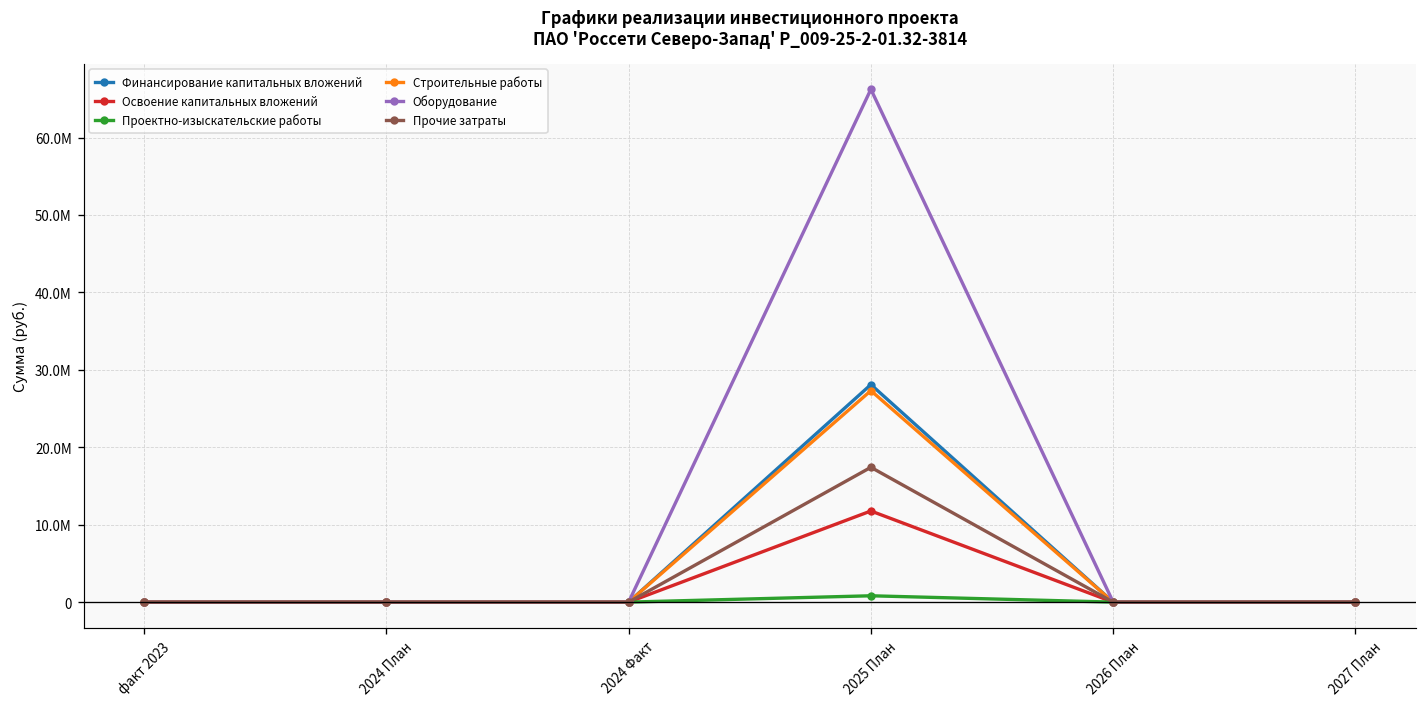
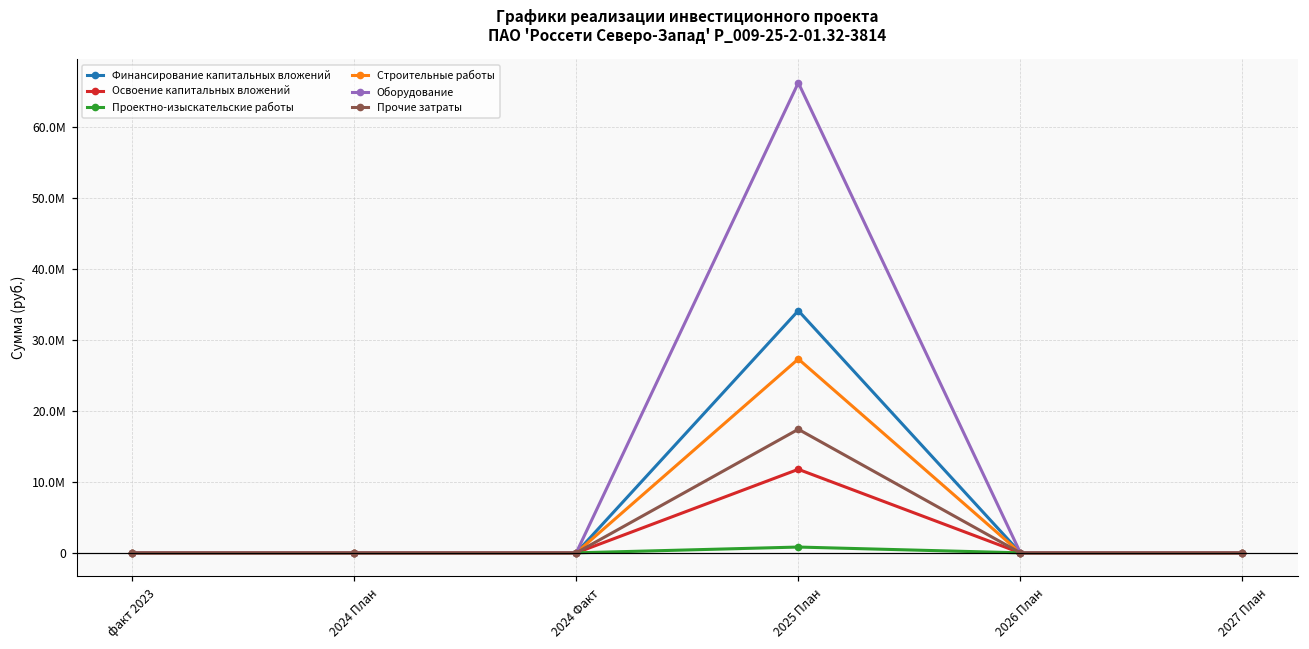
  {
    "Финансирование капитальных вложений": {
-     "2025 План": 28000000
+     "2025 План": 34000000
    },
    "Освоение капитальных вложений": {
      "2025 План": 12000000
    },
    "Проектно-изыскательские работы": {
      "2025 План": 1000000
    },
    "Строительные работы": {
      "2025 План": 27000000
    },
    "Оборудование": {
      "2025 План": 66000000
    },
    "Прочие затраты": {
      "2025 План": 17000000
    }
  }
